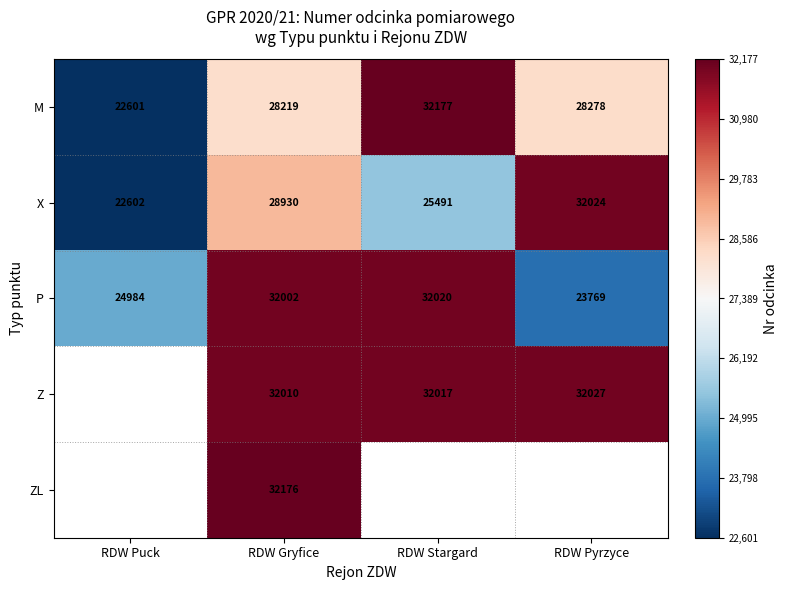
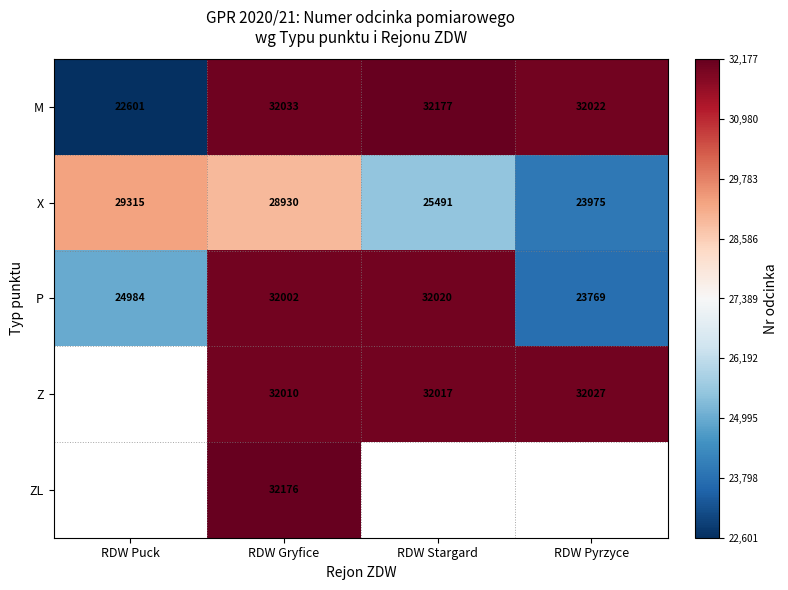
  {
    "M": {
      "RDW Puck": 22601,
-     "RDW Gryfice": 28219,
+     "RDW Gryfice": 32033,
      "RDW Stargard": 32177,
-     "RDW Pyrzyce": 28278
+     "RDW Pyrzyce": 32022
    },
    "X": {
-     "RDW Puck": 22602,
+     "RDW Puck": 29315,
      "RDW Gryfice": 28930,
      "RDW Stargard": 25491,
-     "RDW Pyrzyce": 32024
+     "RDW Pyrzyce": 23975
    },
    "P": {
      "RDW Puck": 24984,
      "RDW Gryfice": 32002,
      "RDW Stargard": 32020,
      "RDW Pyrzyce": 23769
    },
    "Z": {
      "RDW Gryfice": 32010,
      "RDW Stargard": 32017,
      "RDW Pyrzyce": 32027
    },
    "ZL": {
      "RDW Gryfice": 32176
    }
  }
